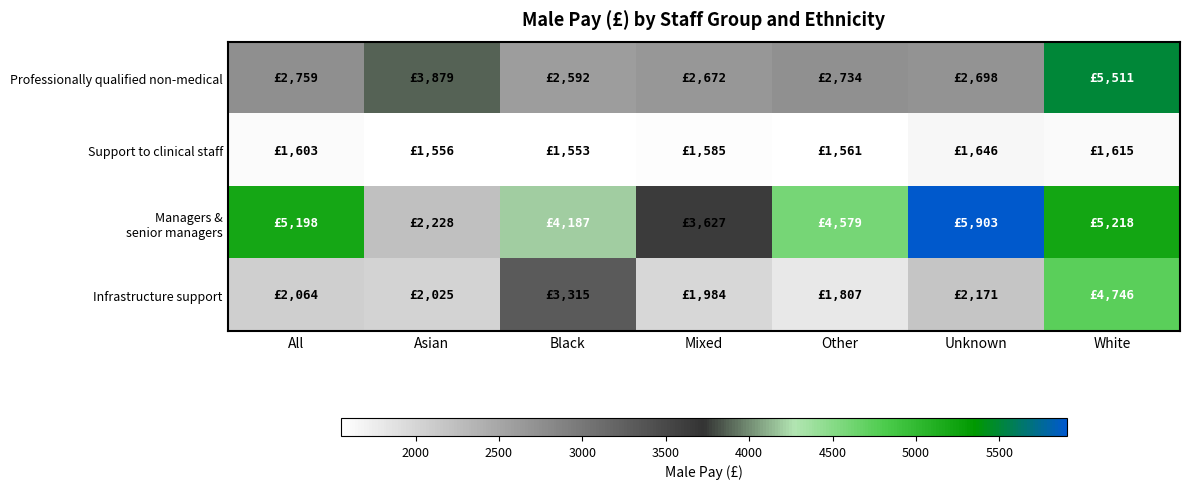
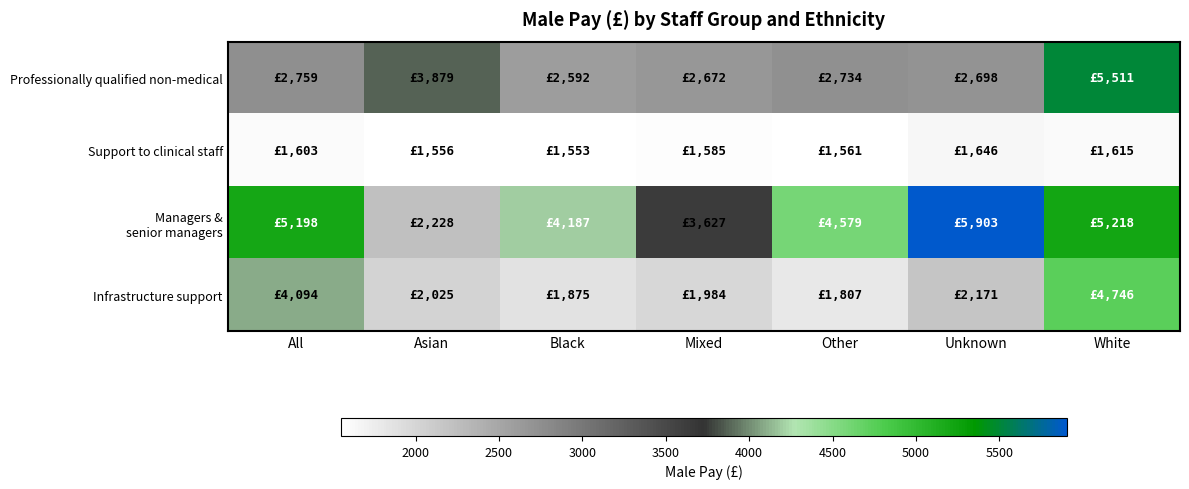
  {
    "Professionally qualified non-medical": {
      "All": "£2,759",
      "Asian": "£3,879",
      "Black": "£2,592",
      "Mixed": "£2,672",
      "Other": "£2,734",
      "Unknown": "£2,698",
      "White": "£5,511"
    },
    "Support to clinical staff": {
      "All": "£1,603",
      "Asian": "£1,556",
      "Black": "£1,553",
      "Mixed": "£1,585",
      "Other": "£1,561",
      "Unknown": "£1,646",
      "White": "£1,615"
    },
    "Managers & senior managers": {
      "All": "£5,198",
      "Asian": "£2,228",
      "Black": "£4,187",
      "Mixed": "£3,627",
      "Other": "£4,579",
      "Unknown": "£5,903",
      "White": "£5,218"
    },
    "Infrastructure support": {
-     "All": "£2,064",
+     "All": "£4,094",
      "Asian": "£2,025",
-     "Black": "£3,315",
+     "Black": "£1,875",
      "Mixed": "£1,984",
      "Other": "£1,807",
      "Unknown": "£2,171",
      "White": "£4,746"
    }
  }
